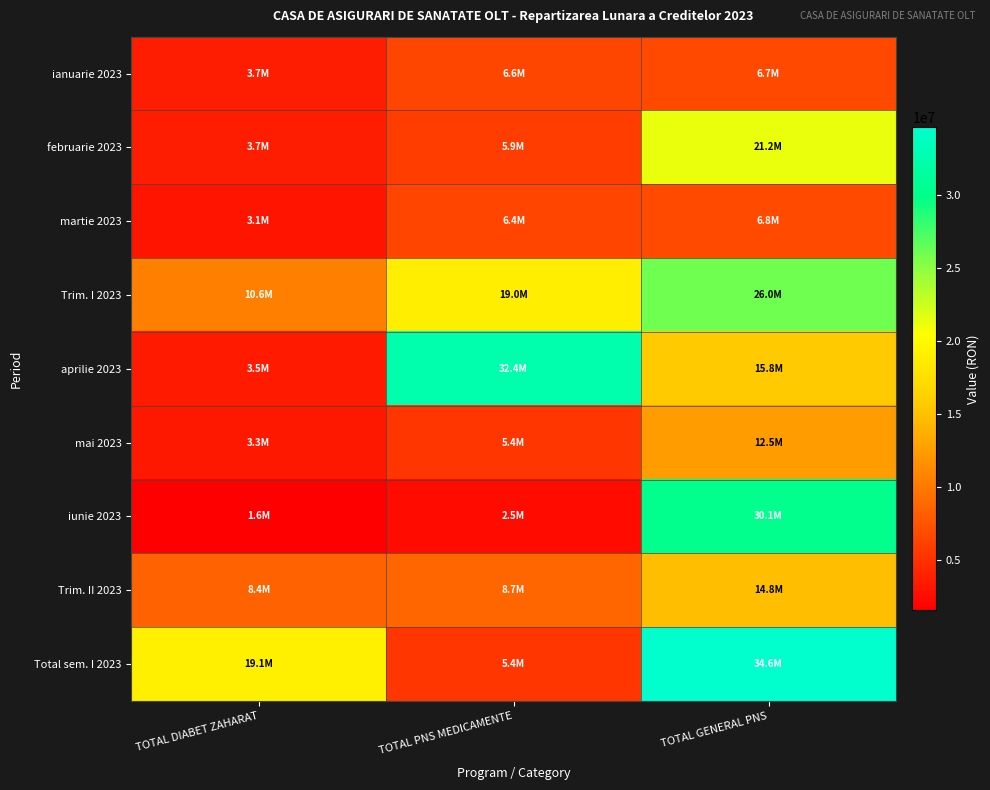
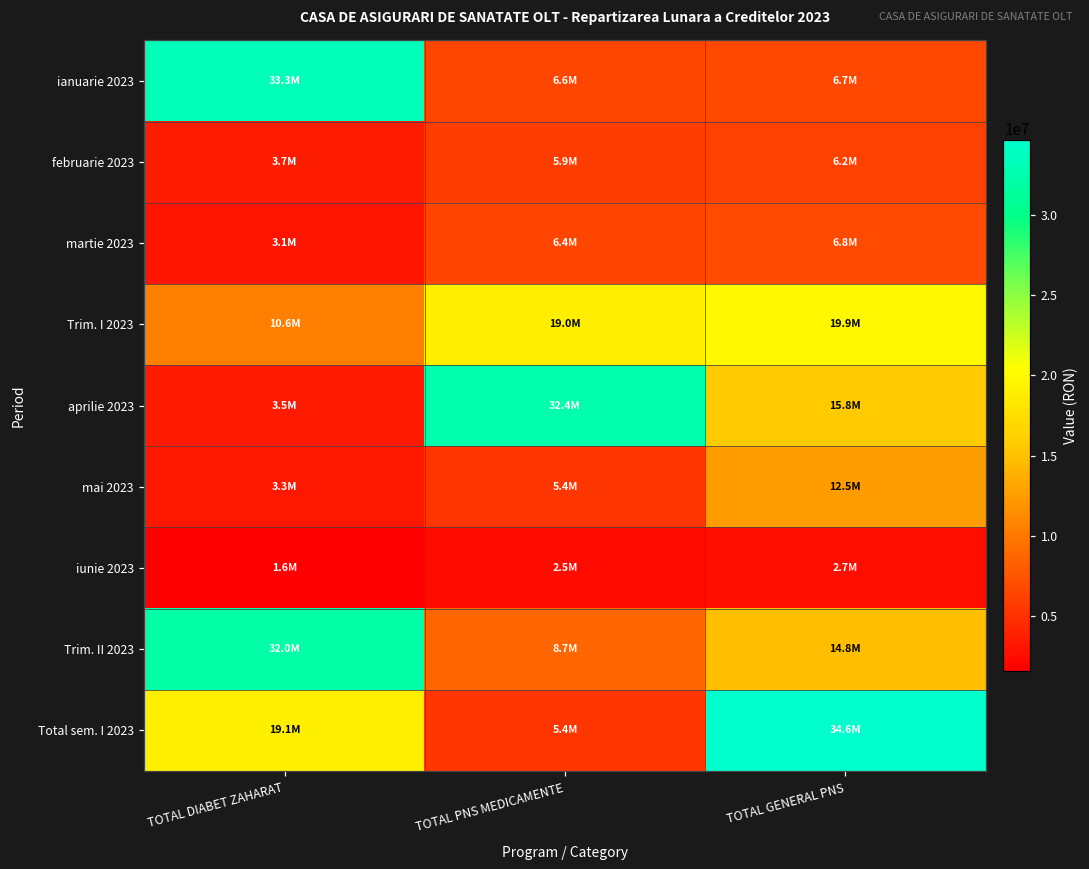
  {
    "ianuarie 2023": {
-     "TOTAL DIABET ZAHARAT": "3.7M",
+     "TOTAL DIABET ZAHARAT": "33.3M",
      "TOTAL PNS MEDICAMENTE": "6.6M",
      "TOTAL GENERAL PNS": "6.7M"
    },
    "februarie 2023": {
      "TOTAL DIABET ZAHARAT": "3.7M",
      "TOTAL PNS MEDICAMENTE": "5.9M",
-     "TOTAL GENERAL PNS": "21.2M"
+     "TOTAL GENERAL PNS": "6.2M"
    },
    "martie 2023": {
      "TOTAL DIABET ZAHARAT": "3.1M",
      "TOTAL PNS MEDICAMENTE": "6.4M",
      "TOTAL GENERAL PNS": "6.8M"
    },
    "Trim. I 2023": {
      "TOTAL DIABET ZAHARAT": "10.6M",
      "TOTAL PNS MEDICAMENTE": "19.0M",
-     "TOTAL GENERAL PNS": "26.0M"
+     "TOTAL GENERAL PNS": "19.9M"
    },
    "aprilie 2023": {
      "TOTAL DIABET ZAHARAT": "3.5M",
      "TOTAL PNS MEDICAMENTE": "32.4M",
      "TOTAL GENERAL PNS": "15.8M"
    },
    "mai 2023": {
      "TOTAL DIABET ZAHARAT": "3.3M",
      "TOTAL PNS MEDICAMENTE": "5.4M",
      "TOTAL GENERAL PNS": "12.5M"
    },
    "iunie 2023": {
      "TOTAL DIABET ZAHARAT": "1.6M",
      "TOTAL PNS MEDICAMENTE": "2.5M",
-     "TOTAL GENERAL PNS": "30.1M"
+     "TOTAL GENERAL PNS": "2.7M"
    },
    "Trim. II 2023": {
-     "TOTAL DIABET ZAHARAT": "8.4M",
+     "TOTAL DIABET ZAHARAT": "32.0M",
      "TOTAL PNS MEDICAMENTE": "8.7M",
      "TOTAL GENERAL PNS": "14.8M"
    },
    "Total sem. I 2023": {
      "TOTAL DIABET ZAHARAT": "19.1M",
      "TOTAL PNS MEDICAMENTE": "5.4M",
      "TOTAL GENERAL PNS": "34.6M"
    }
  }
